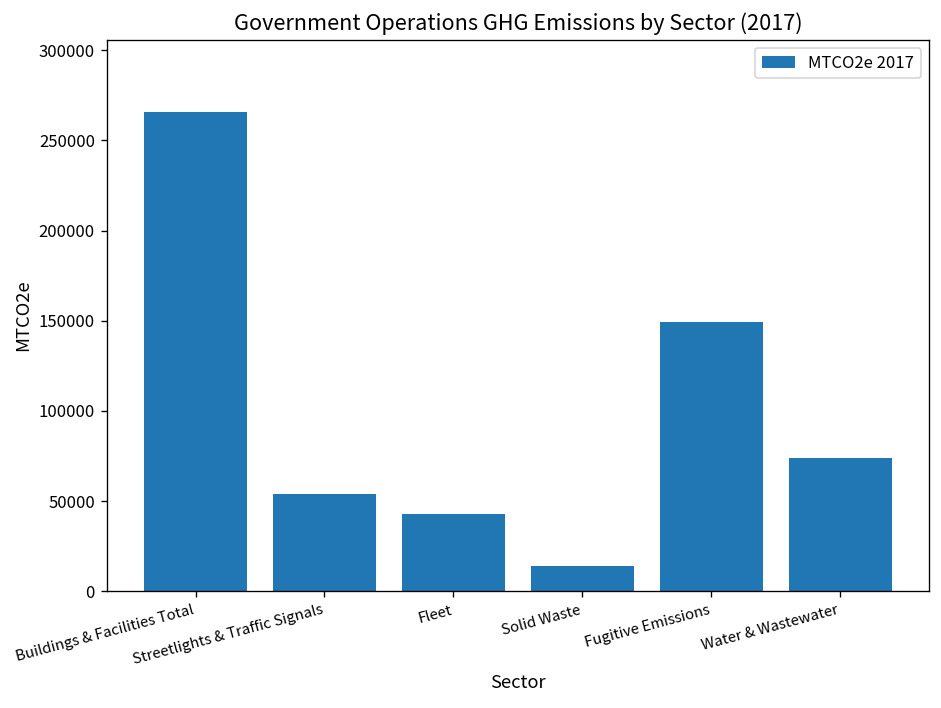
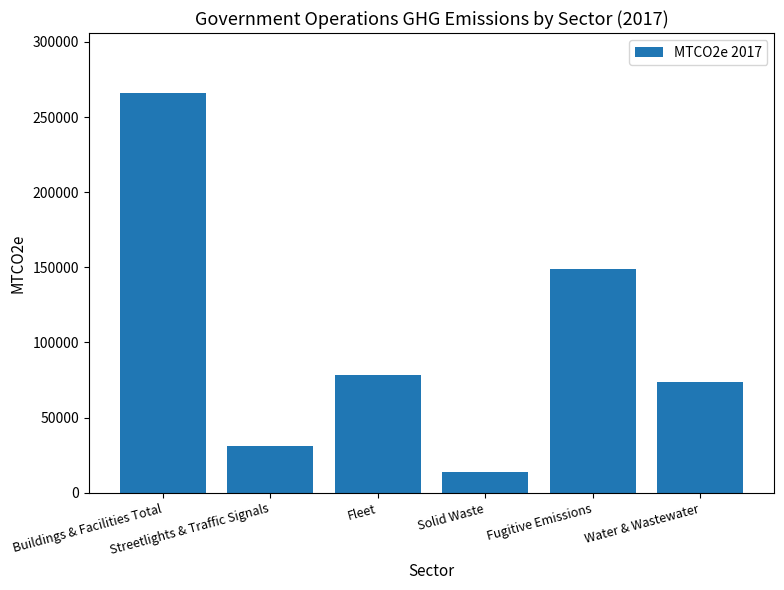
  {
    "Buildings & Facilities Total": 266000,
-   "Streetlights & Traffic Signals": 54000,
-   "Fleet": 43000,
+   "Streetlights & Traffic Signals": 31000,
+   "Fleet": 78000,
    "Solid Waste": 14000,
    "Fugitive Emissions": 149000,
    "Water & Wastewater": 74000
  }
